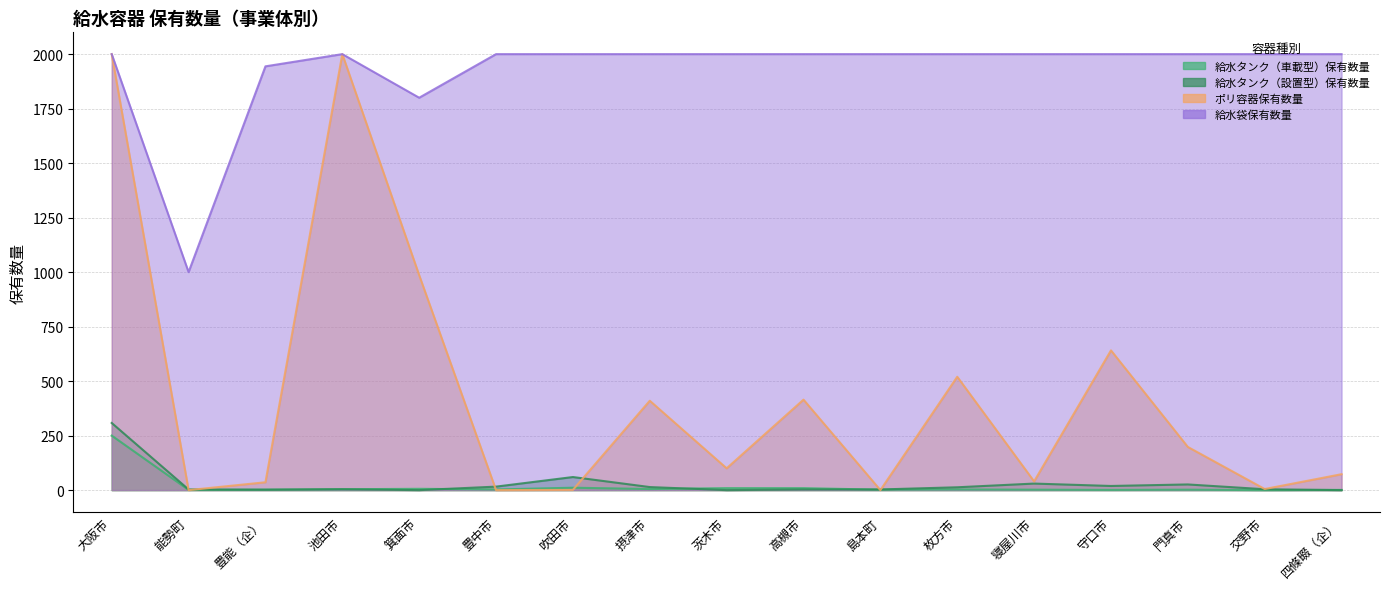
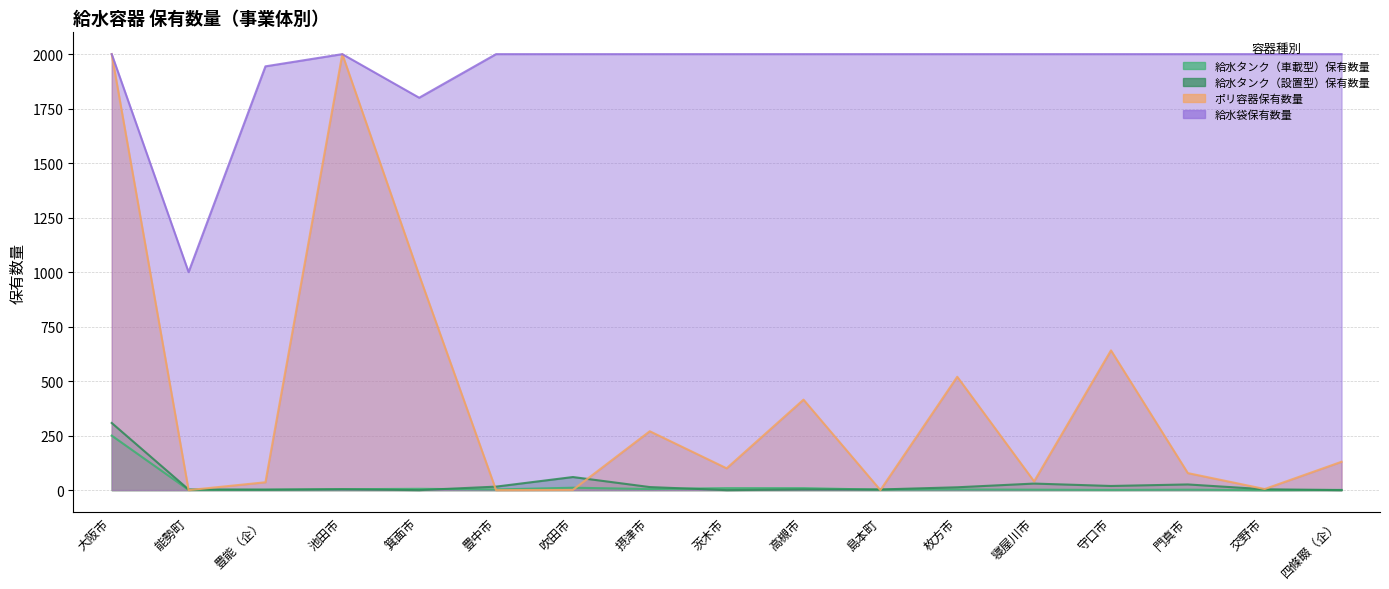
  {
    "ポリ容器保有数量": {
      "豊能（企）": 40,
      "箕面市": 990,
-     "摂津市": 410,
+     "摂津市": 270,
      "茨木市": 100,
      "高槻市": 420,
      "枚方市": 520,
      "守口市": 640,
-     "門真市": 200,
-     "四條畷（企）": 70
+     "門真市": 80,
+     "四條畷（企）": 130
    },
    "給水袋保有数量": {
      "能勢町": 1000,
      "豊能（企）": 1940,
      "箕面市": 1800,
      "豊中市": 2000,
      "吹田市": 2000,
      "摂津市": 2000,
      "茨木市": 2000,
      "高槻市": 2000,
      "島本町": 2000,
      "枚方市": 2000,
      "寝屋川市": 2000,
      "守口市": 2000,
      "門真市": 2000,
      "交野市": 2000,
      "四條畷（企）": 2000
    }
  }
